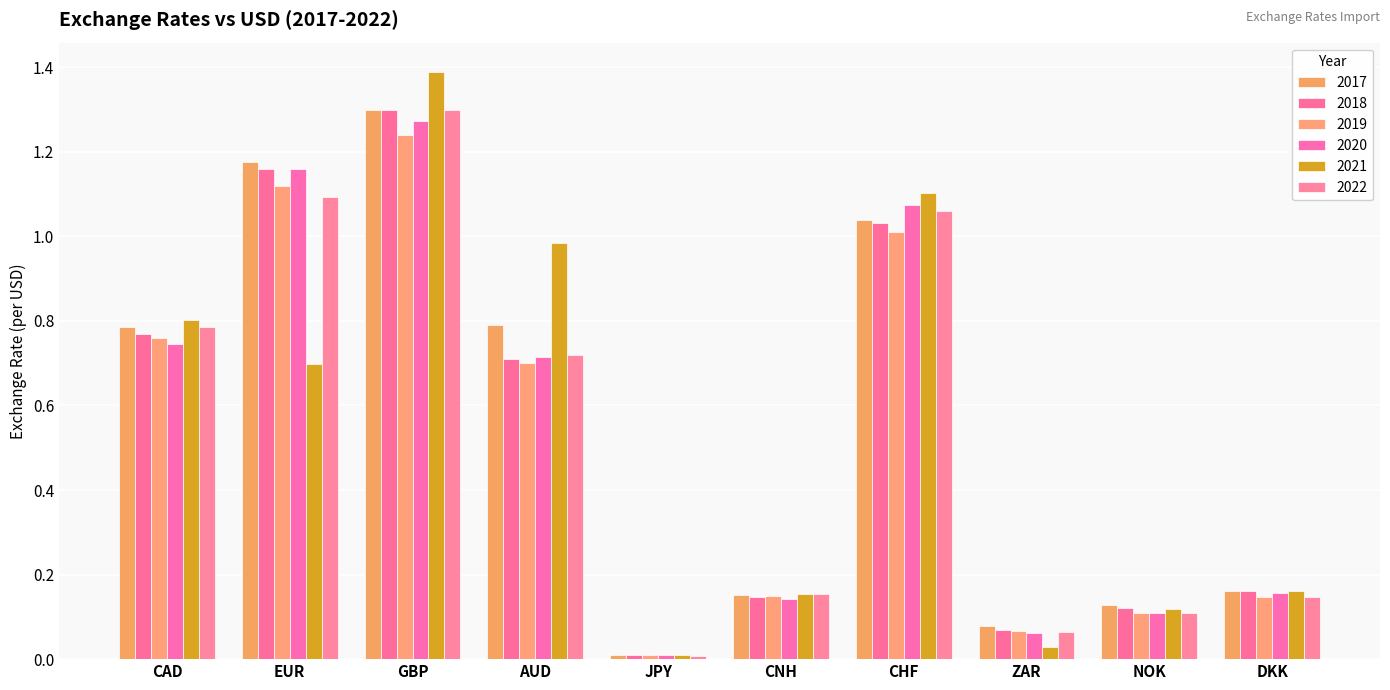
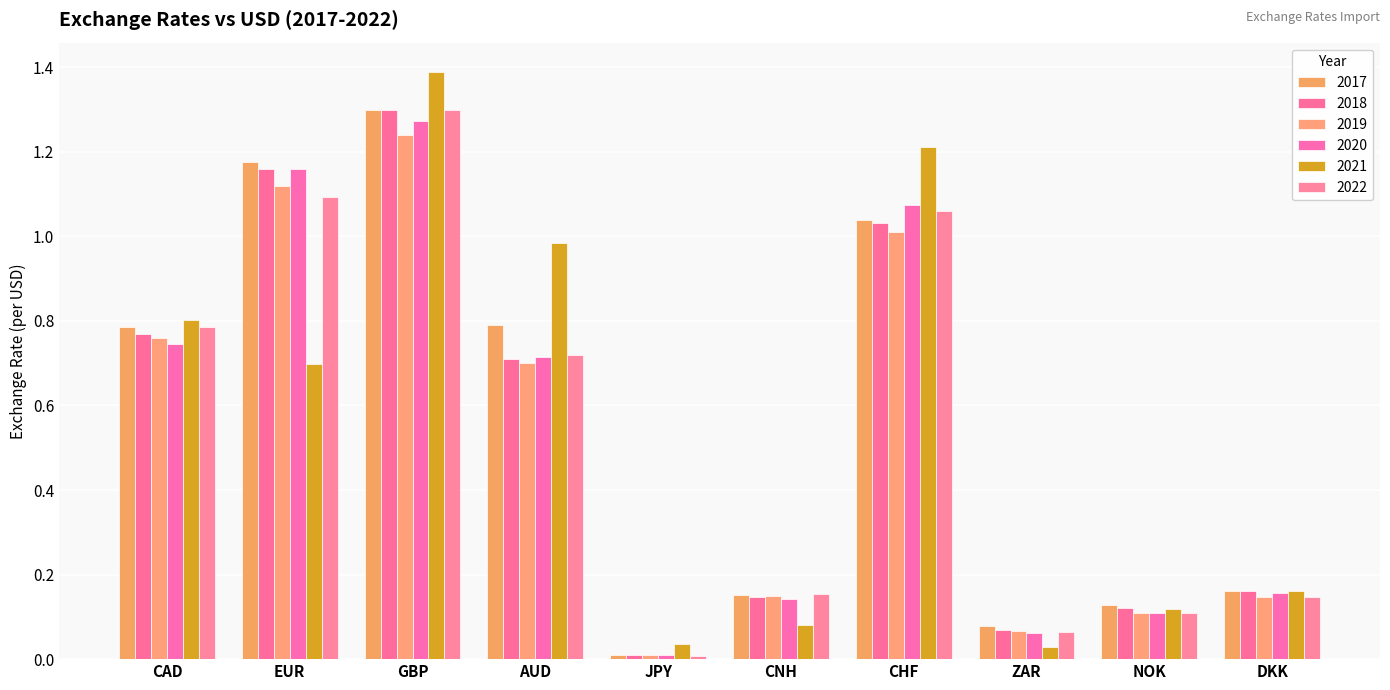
  {
    "2021": {
      "CAD": 0.80,
      "EUR": 0.70,
      "GBP": 1.39,
      "AUD": 0.99,
-     "JPY": 0.01,
-     "CNH": 0.15,
-     "CHF": 1.10,
+     "JPY": 0.03,
+     "CNH": 0.08,
+     "CHF": 1.21,
      "ZAR": 0.03,
      "NOK": 0.12,
      "DKK": 0.16
    }
  }
